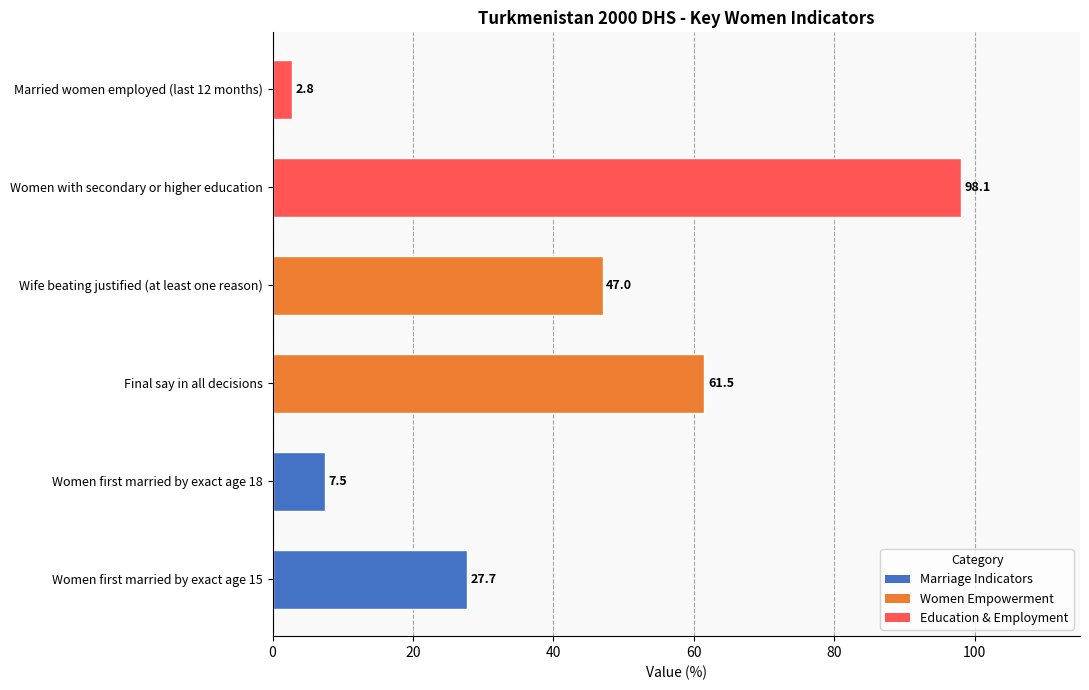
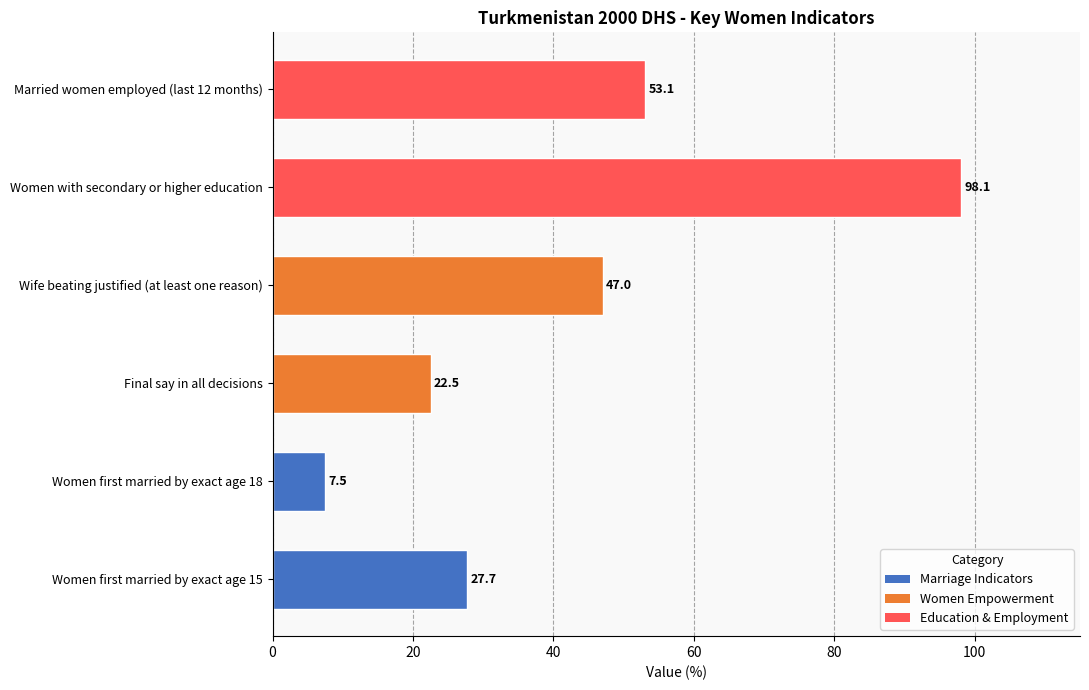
  {
-   "Married women employed (last 12 months)": 2.8,
+   "Married women employed (last 12 months)": 53.1,
    "Women with secondary or higher education": 98.1,
    "Wife beating justified (at least one reason)": 47.0,
-   "Final say in all decisions": 61.5,
+   "Final say in all decisions": 22.5,
    "Women first married by exact age 18": 7.5,
    "Women first married by exact age 15": 27.7
  }
